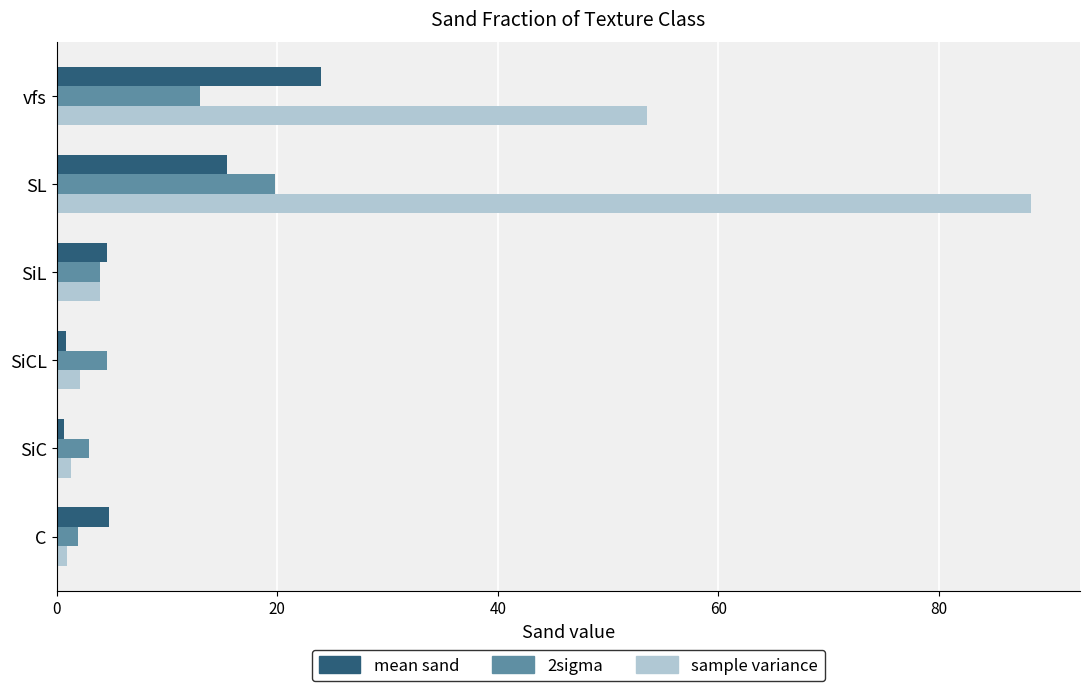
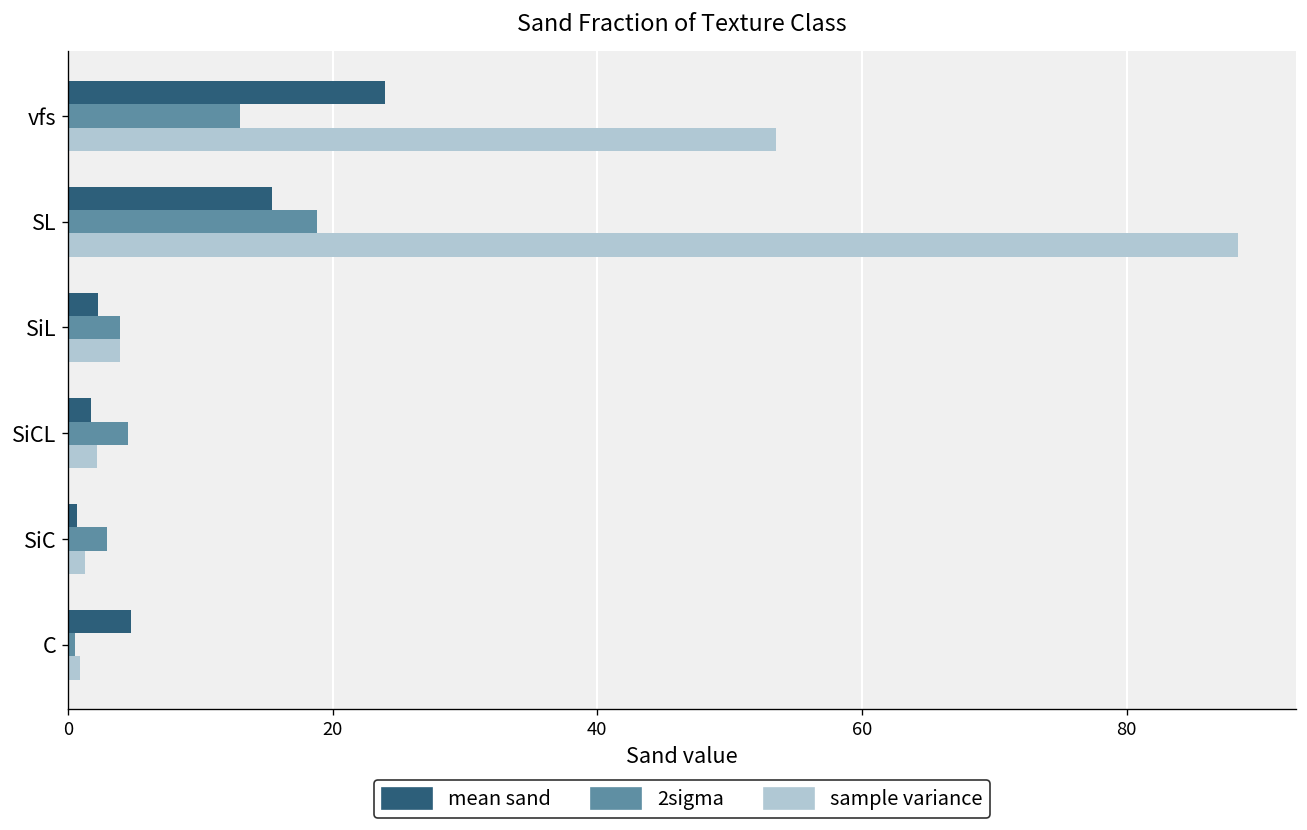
  {
    "mean sand": {
      "vfs": 24.0,
      "SL": 15.4,
-     "SiL": 4.5,
-     "SiCL": 0.9,
+     "SiL": 2.2,
+     "SiCL": 1.7,
      "SiC": 0.7,
      "C": 4.8
    },
    "2sigma": {
      "vfs": 13.0,
-     "SL": 19.8,
+     "SL": 18.8,
      "SiL": 4.0,
      "SiCL": 4.5,
      "SiC": 2.9,
-     "C": 1.9
+     "C": 0.5
    },
    "sample variance": {
      "vfs": 53.5,
      "SL": 88.4,
      "SiL": 3.9,
      "SiCL": 2.2,
      "SiC": 1.3,
      "C": 0.9
    }
  }
